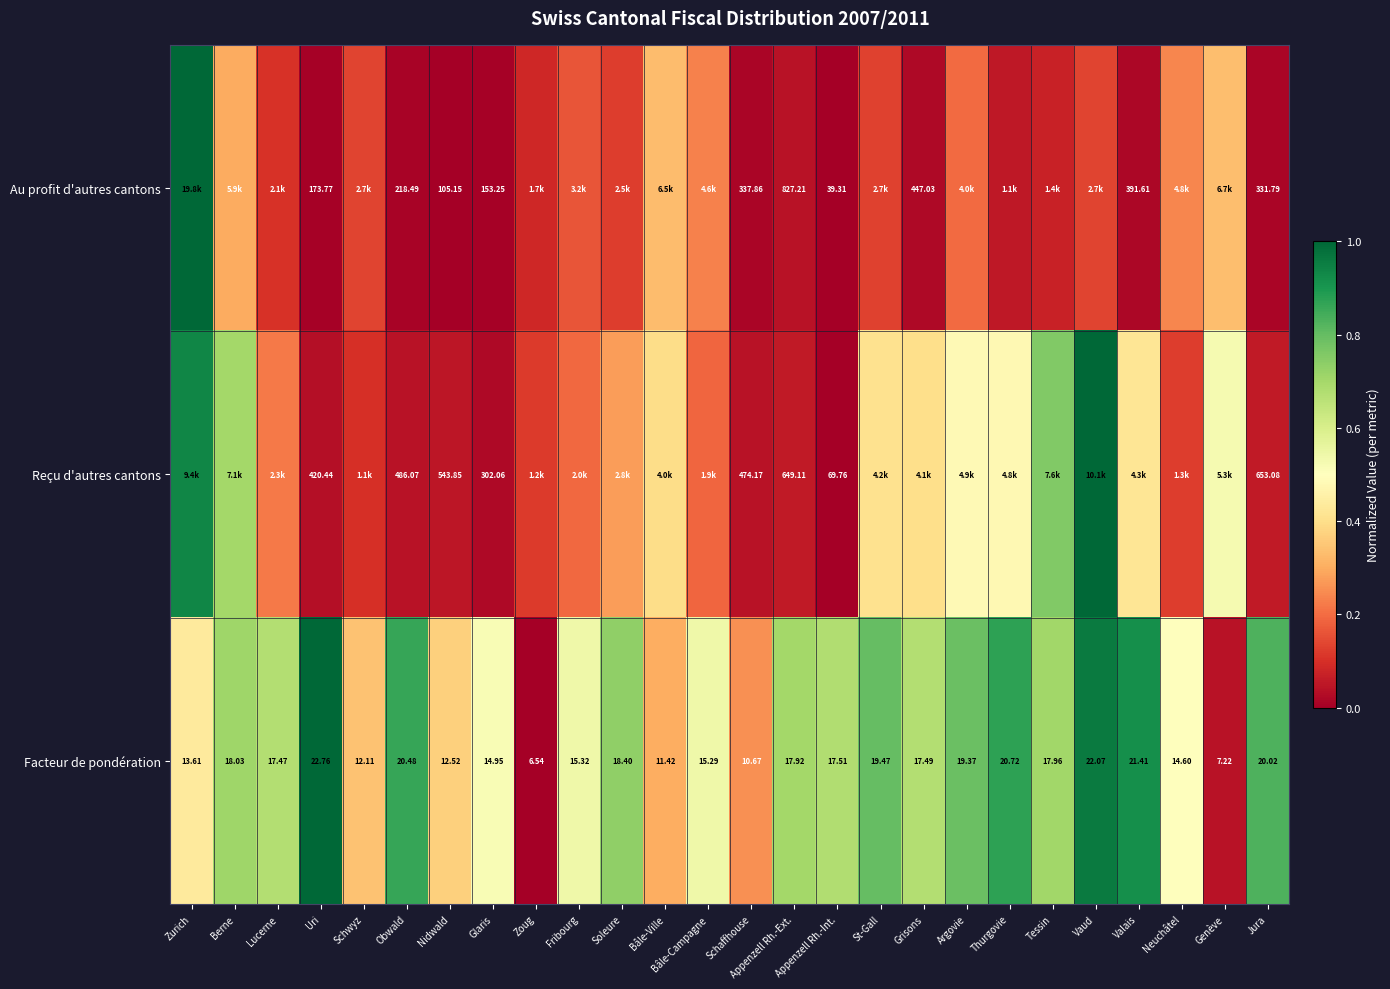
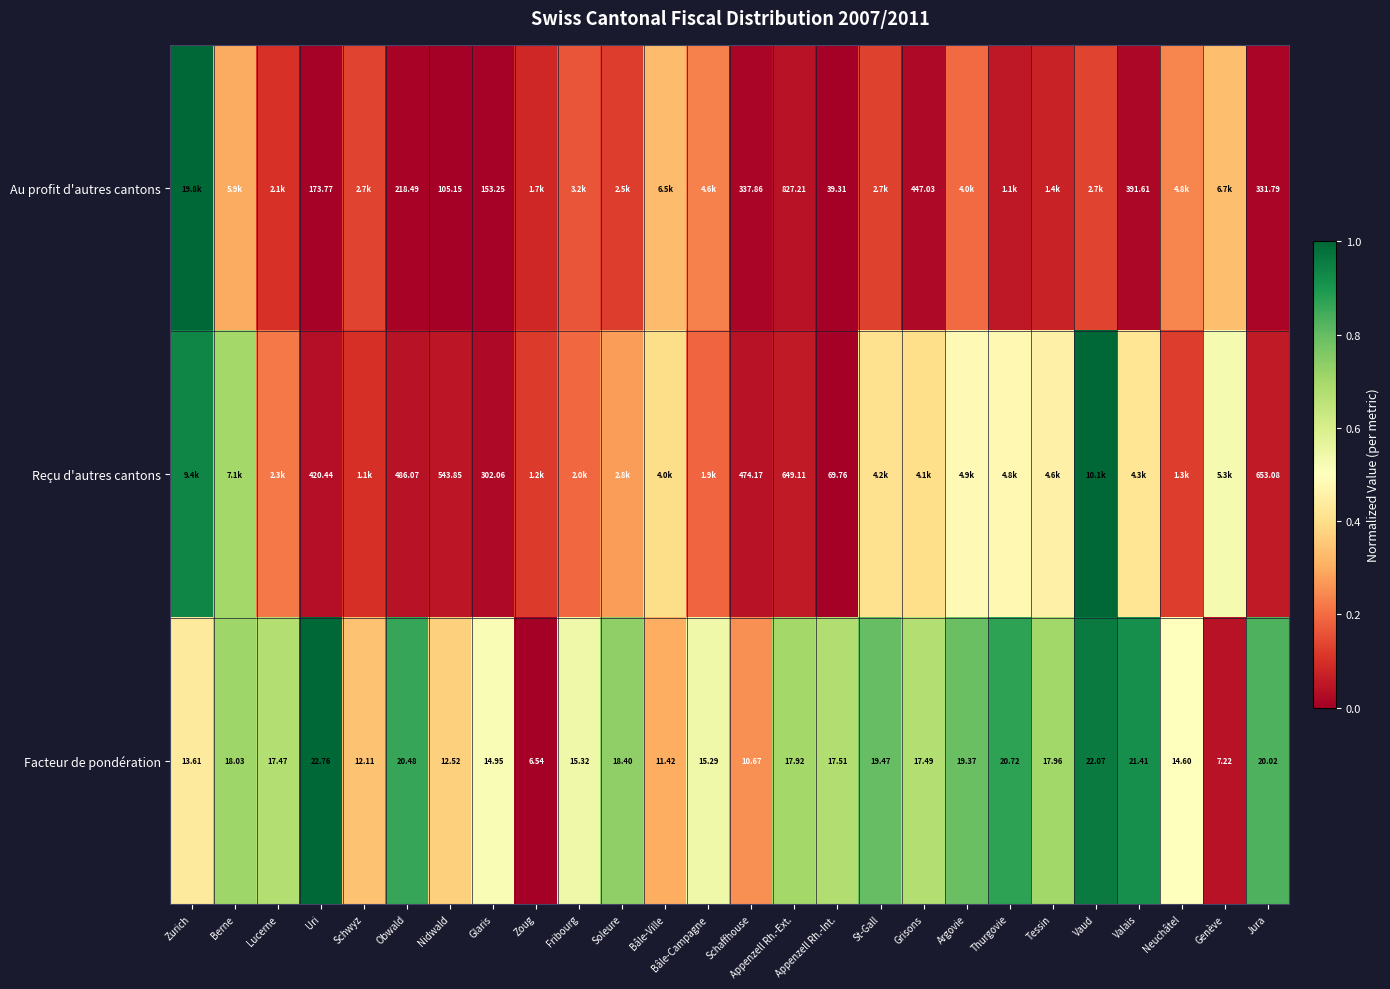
  {
    "Au profit d'autres cantons": {
      "Zurich": "19.8k",
      "Berne": "5.9k",
      "Lucerne": "2.1k",
      "Uri": "173.77",
      "Schwyz": "2.7k",
      "Obwald": "218.49",
      "Nidwald": "105.15",
      "Glaris": "153.25",
      "Zoug": "1.7k",
      "Fribourg": "3.2k",
      "Soleure": "2.5k",
      "Bâle-Ville": "6.5k",
      "Bâle-Campagne": "4.6k",
      "Schaffhouse": "337.86",
      "Appenzell Rh.-Ext.": "827.21",
      "Appenzell Rh.-Int.": "39.31",
      "St-Gall": "2.7k",
      "Grisons": "447.03",
      "Argovie": "4.0k",
      "Thurgovie": "1.1k",
      "Tessin": "1.4k",
      "Vaud": "2.7k",
      "Valais": "391.61",
      "Neuchâtel": "4.8k",
      "Genève": "6.7k",
      "Jura": "331.79"
    },
    "Reçu d'autres cantons": {
      "Zurich": "9.4k",
      "Berne": "7.1k",
      "Lucerne": "2.3k",
      "Uri": "420.44",
      "Schwyz": "1.1k",
      "Obwald": "486.07",
      "Nidwald": "543.85",
      "Glaris": "302.06",
      "Zoug": "1.2k",
      "Fribourg": "2.0k",
      "Soleure": "2.8k",
      "Bâle-Ville": "4.0k",
      "Bâle-Campagne": "1.9k",
      "Schaffhouse": "474.17",
      "Appenzell Rh.-Ext.": "649.11",
      "Appenzell Rh.-Int.": "69.76",
      "St-Gall": "4.2k",
      "Grisons": "4.1k",
      "Argovie": "4.9k",
      "Thurgovie": "4.8k",
-     "Tessin": "7.6k",
+     "Tessin": "4.6k",
      "Vaud": "10.1k",
      "Valais": "4.3k",
      "Neuchâtel": "1.3k",
      "Genève": "5.3k",
      "Jura": "653.08"
    },
    "Facteur de pondération": {
      "Zurich": "13.61",
      "Berne": "18.03",
      "Lucerne": "17.47",
      "Uri": "22.76",
      "Schwyz": "12.11",
      "Obwald": "20.48",
      "Nidwald": "12.52",
      "Glaris": "14.95",
      "Zoug": "6.54",
      "Fribourg": "15.32",
      "Soleure": "18.40",
      "Bâle-Ville": "11.42",
      "Bâle-Campagne": "15.29",
      "Schaffhouse": "10.67",
      "Appenzell Rh.-Ext.": "17.92",
      "Appenzell Rh.-Int.": "17.51",
      "St-Gall": "19.47",
      "Grisons": "17.49",
      "Argovie": "19.37",
      "Thurgovie": "20.72",
      "Tessin": "17.96",
      "Vaud": "22.07",
      "Valais": "21.41",
      "Neuchâtel": "14.60",
      "Genève": "7.22",
      "Jura": "20.02"
    }
  }
